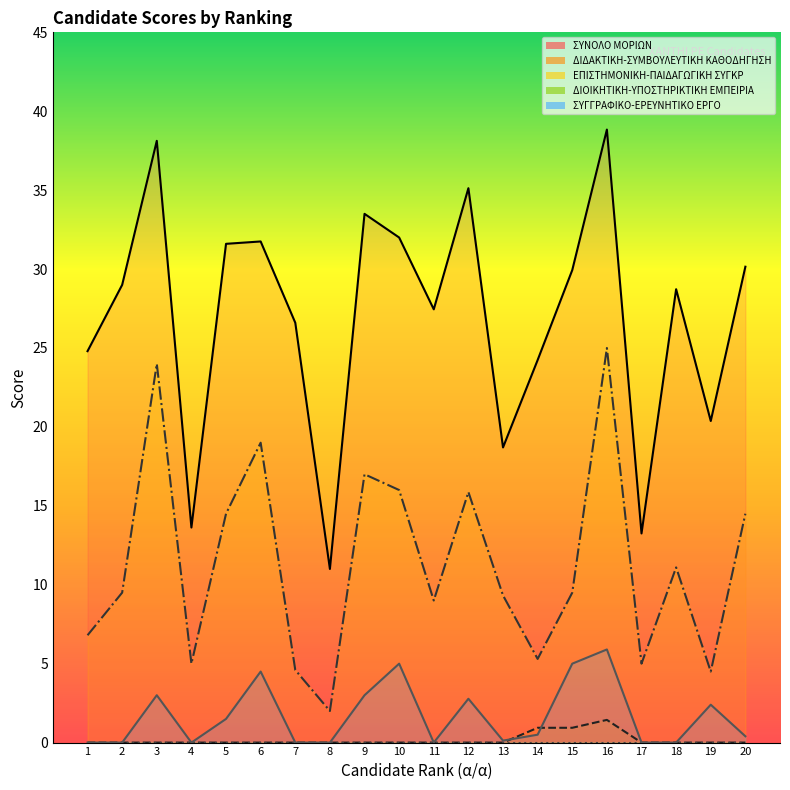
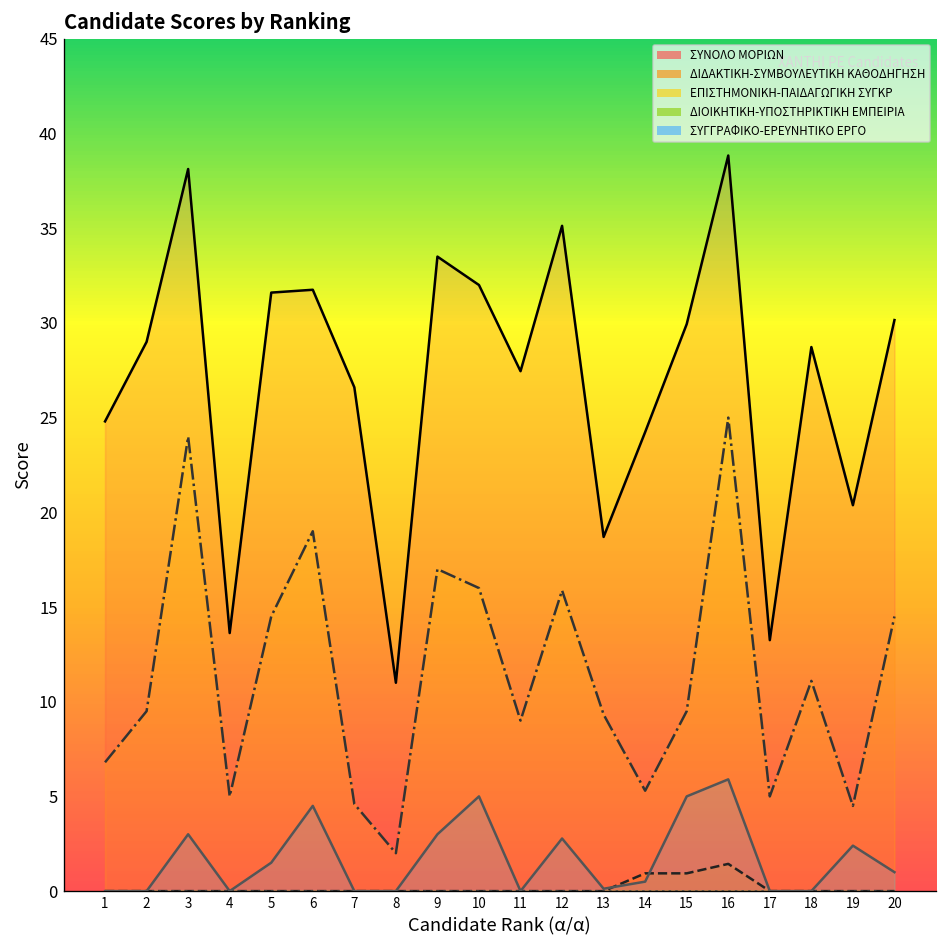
  {
    "ΣΥΓΓΡΑΦΙΚΟ-ΕΡΕΥΝΗΤΙΚΟ ΕΡΓΟ": {
      "3": 3.0,
      "5": 1.5,
      "6": 4.5,
      "9": 3.0,
      "10": 5.0,
      "12": 2.8,
      "14": 0.5,
      "15": 5.0,
      "16": 5.9,
      "19": 2.4,
-     "20": 0.4
+     "20": 1.0
    }
  }
